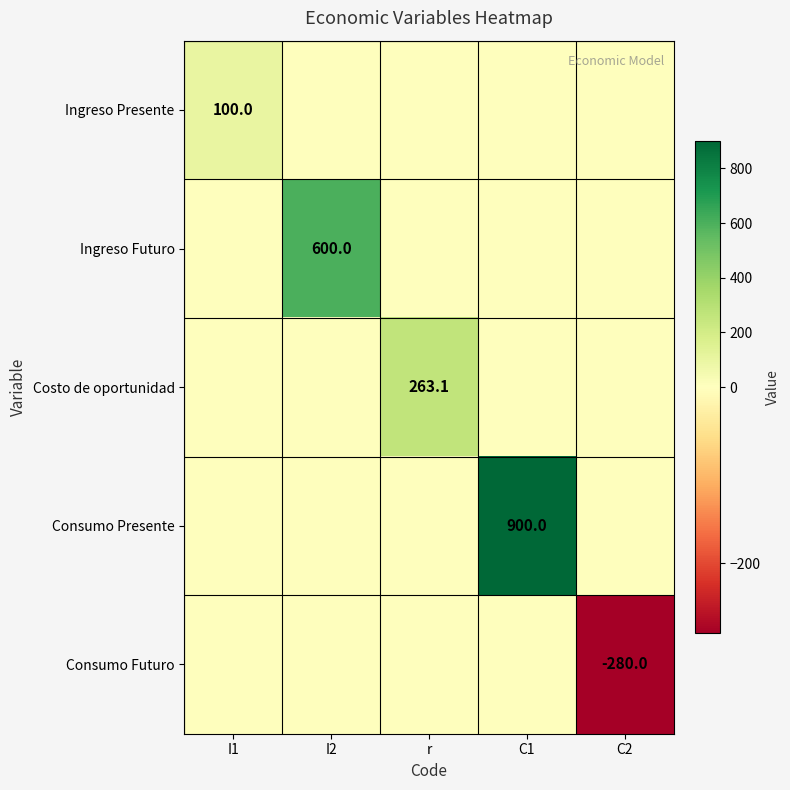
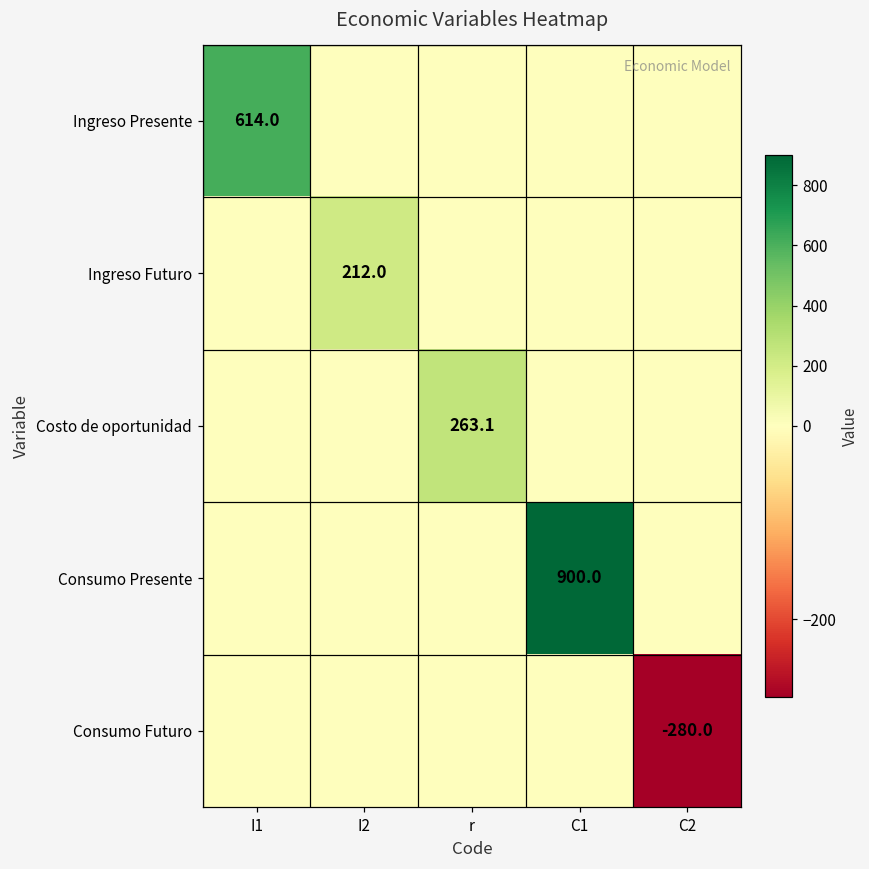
  {
    "Ingreso Presente": {
-     "I1": 100.0
+     "I1": 614.0
    },
    "Ingreso Futuro": {
-     "I2": 600.0
+     "I2": 212.0
    },
    "Costo de oportunidad": {
      "r": 263.1
    },
    "Consumo Presente": {
      "C1": 900.0
    },
    "Consumo Futuro": {
      "C2": -280.0
    }
  }
